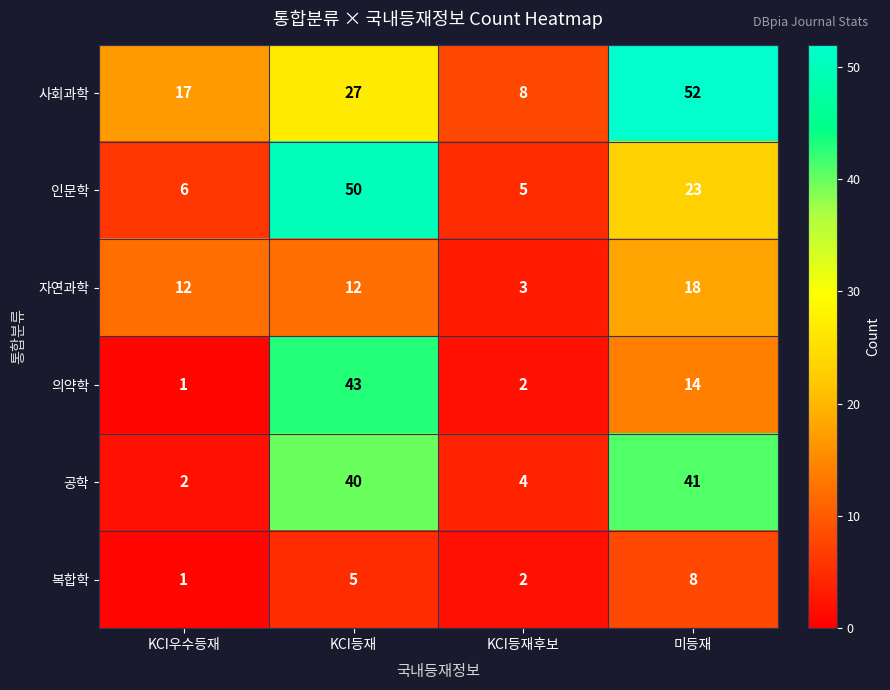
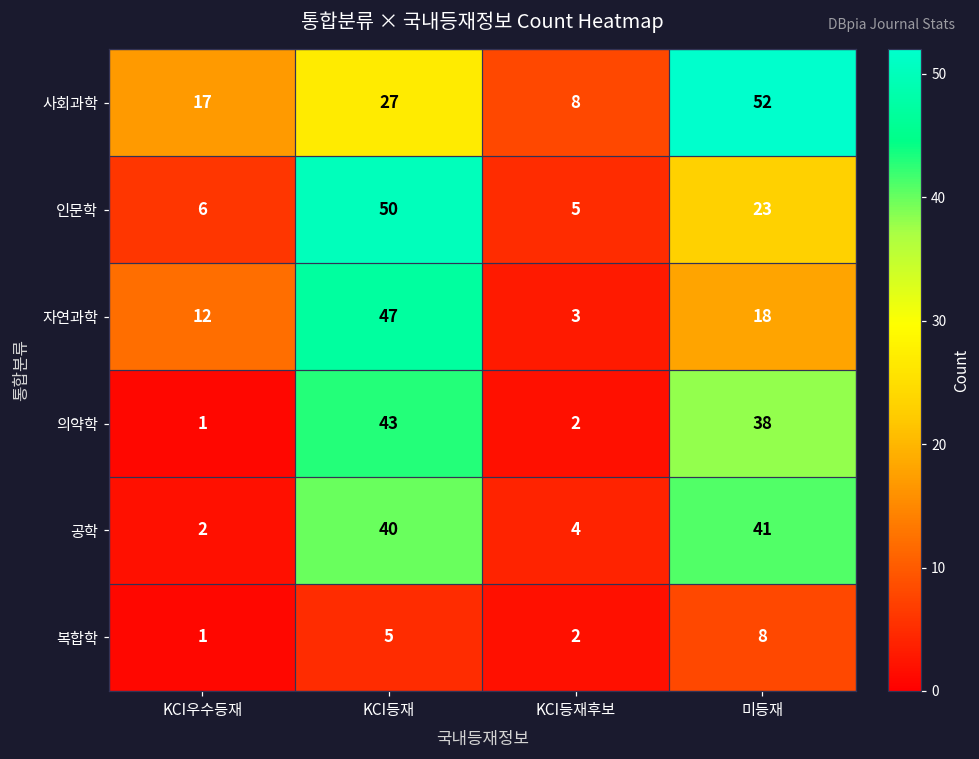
  {
    "사회과학": {
      "KCI우수등재": 17,
      "KCI등재": 27,
      "KCI등재후보": 8,
      "미등재": 52
    },
    "인문학": {
      "KCI우수등재": 6,
      "KCI등재": 50,
      "KCI등재후보": 5,
      "미등재": 23
    },
    "자연과학": {
      "KCI우수등재": 12,
-     "KCI등재": 12,
+     "KCI등재": 47,
      "KCI등재후보": 3,
      "미등재": 18
    },
    "의약학": {
      "KCI우수등재": 1,
      "KCI등재": 43,
      "KCI등재후보": 2,
-     "미등재": 14
+     "미등재": 38
    },
    "공학": {
      "KCI우수등재": 2,
      "KCI등재": 40,
      "KCI등재후보": 4,
      "미등재": 41
    },
    "복합학": {
      "KCI우수등재": 1,
      "KCI등재": 5,
      "KCI등재후보": 2,
      "미등재": 8
    }
  }
